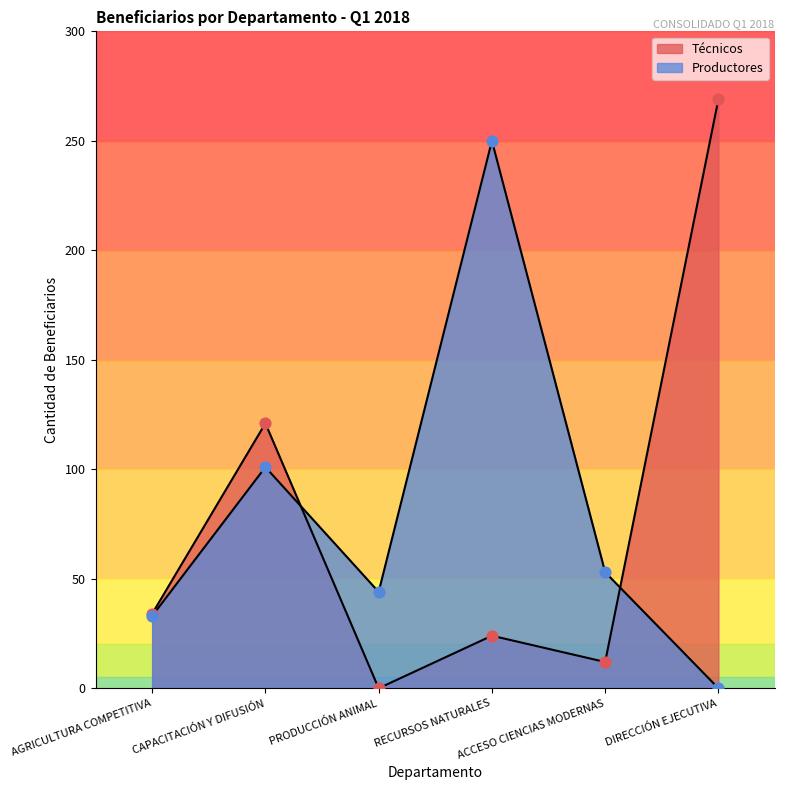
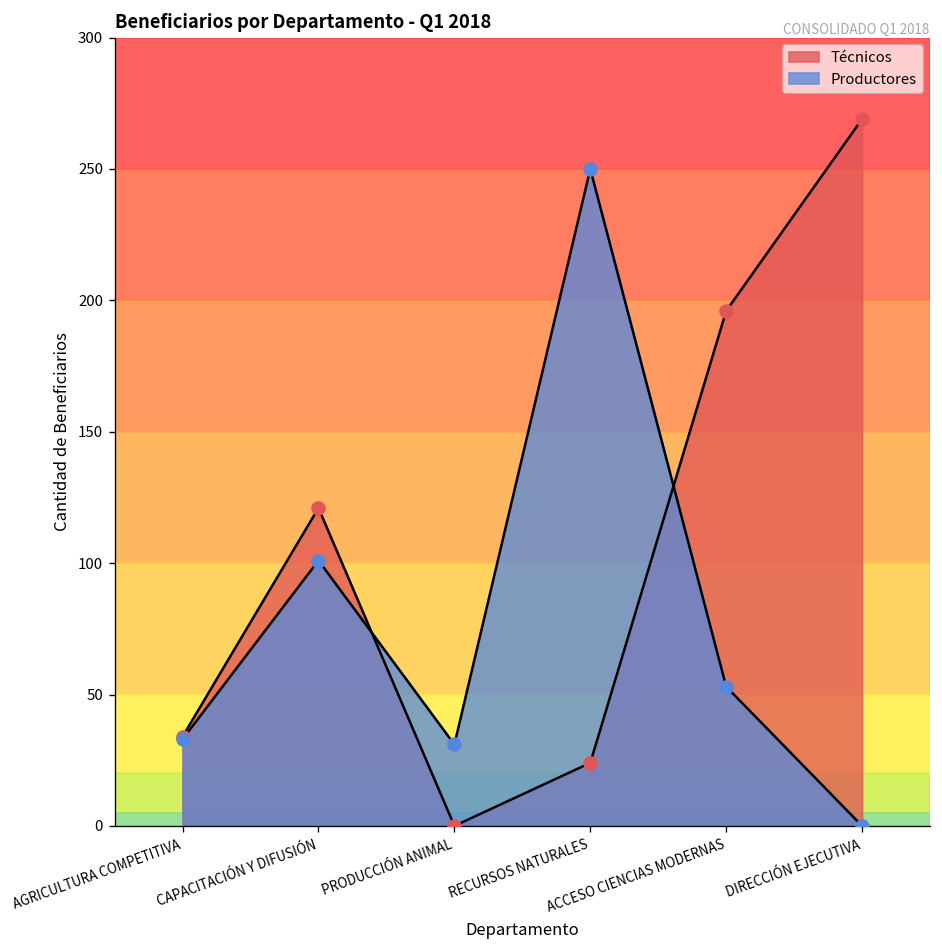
  {
    "Técnicos": {
      "CAPACITACIÓN Y DIFUSIÓN": 121,
      "PRODUCCIÓN ANIMAL": 0,
      "RECURSOS NATURALES": 24,
-     "ACCESO CIENCIAS MODERNAS": 12,
+     "ACCESO CIENCIAS MODERNAS": 196,
      "DIRECCIÓN EJECUTIVA": 269
    },
    "Productores": {
      "CAPACITACIÓN Y DIFUSIÓN": 101,
-     "PRODUCCIÓN ANIMAL": 44,
+     "PRODUCCIÓN ANIMAL": 31,
      "RECURSOS NATURALES": 250,
      "ACCESO CIENCIAS MODERNAS": 53,
      "DIRECCIÓN EJECUTIVA": 0
    }
  }
